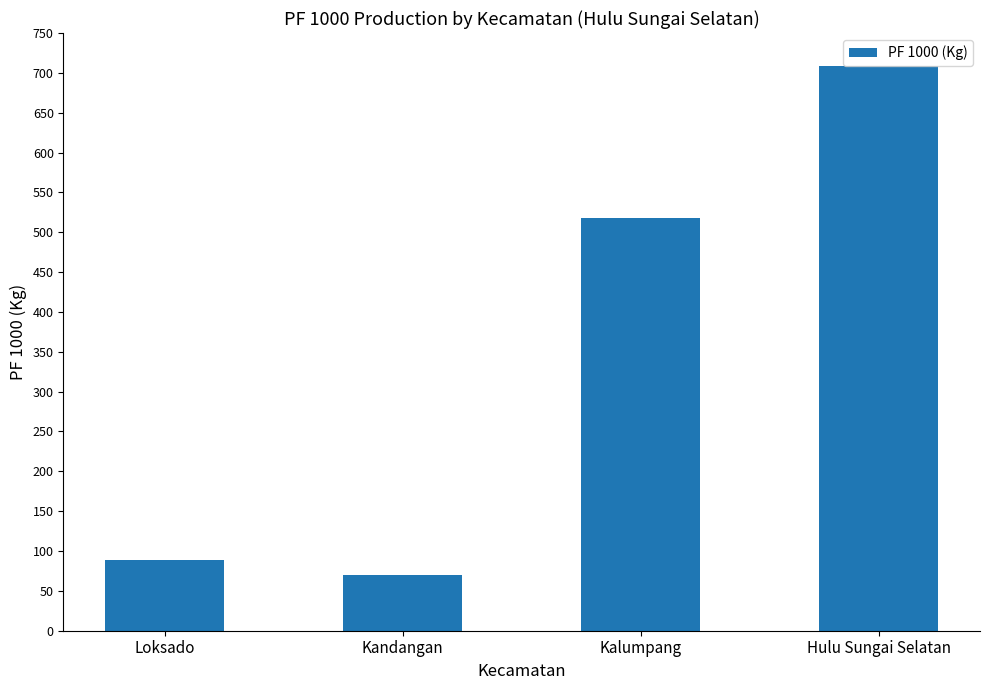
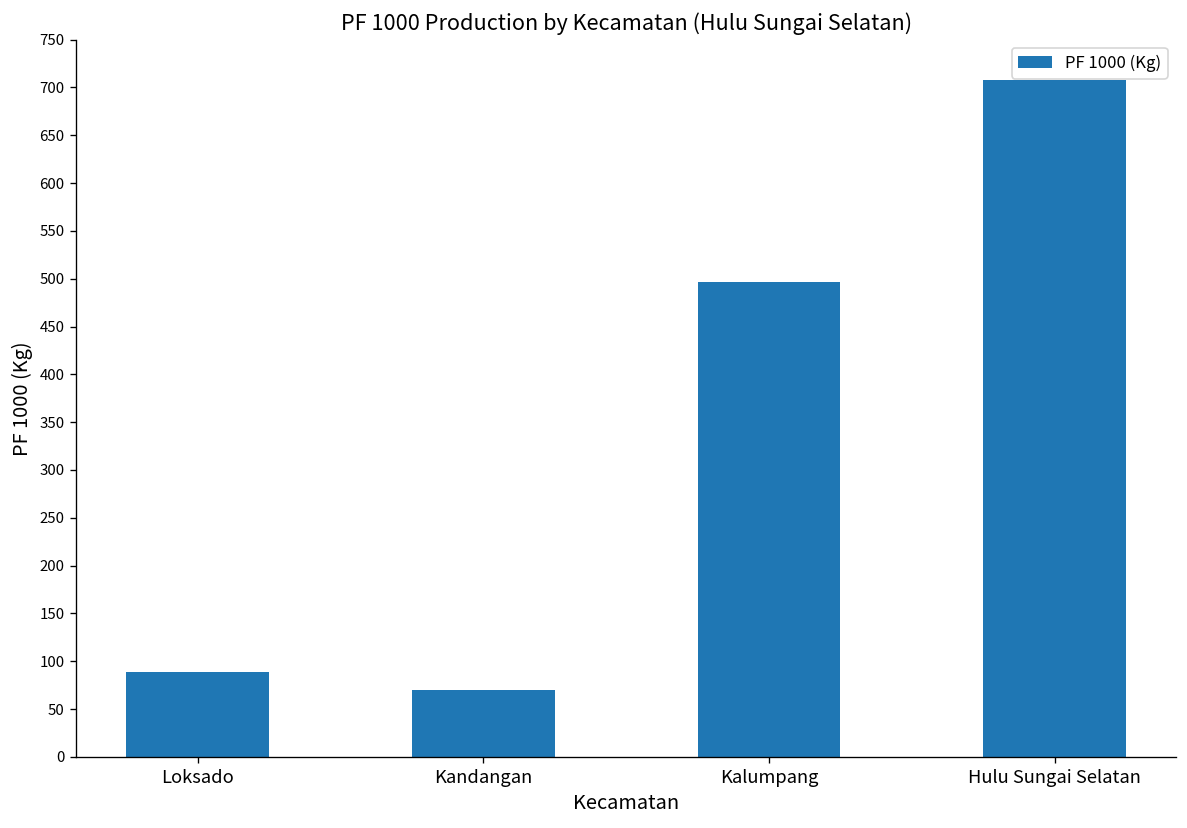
  {
    "Loksado": 90,
    "Kandangan": 70,
-   "Kalumpang": 520,
+   "Kalumpang": 500,
    "Hulu Sungai Selatan": 710
  }
